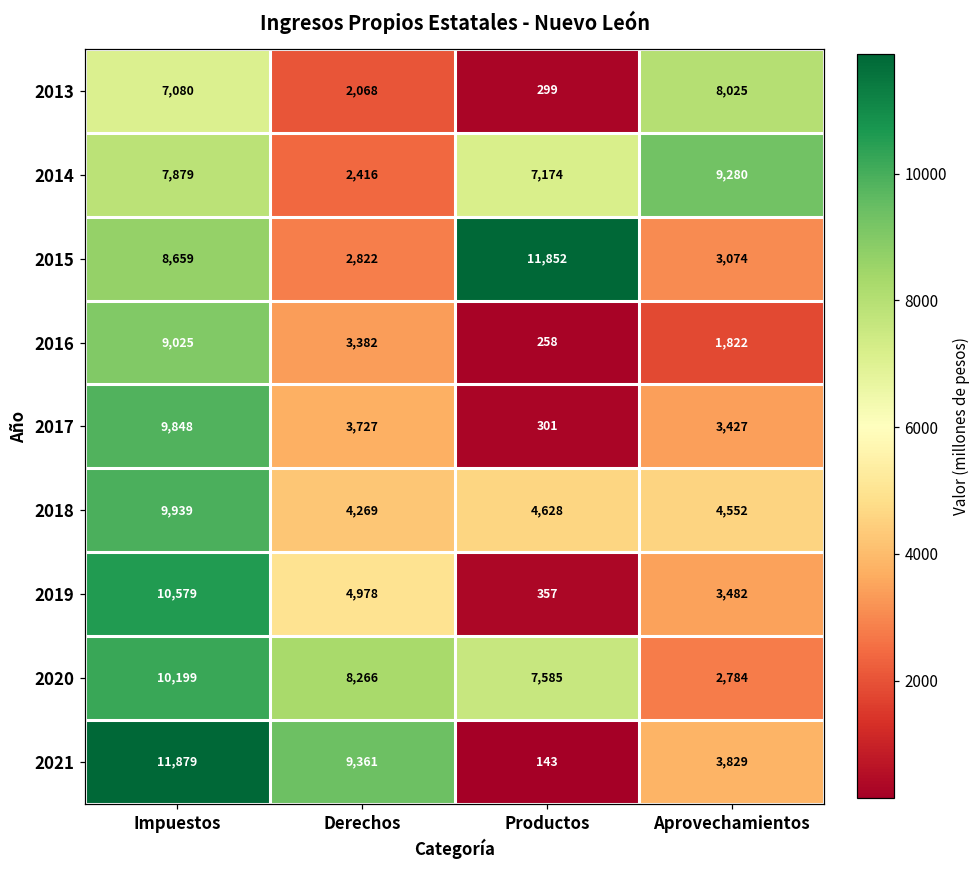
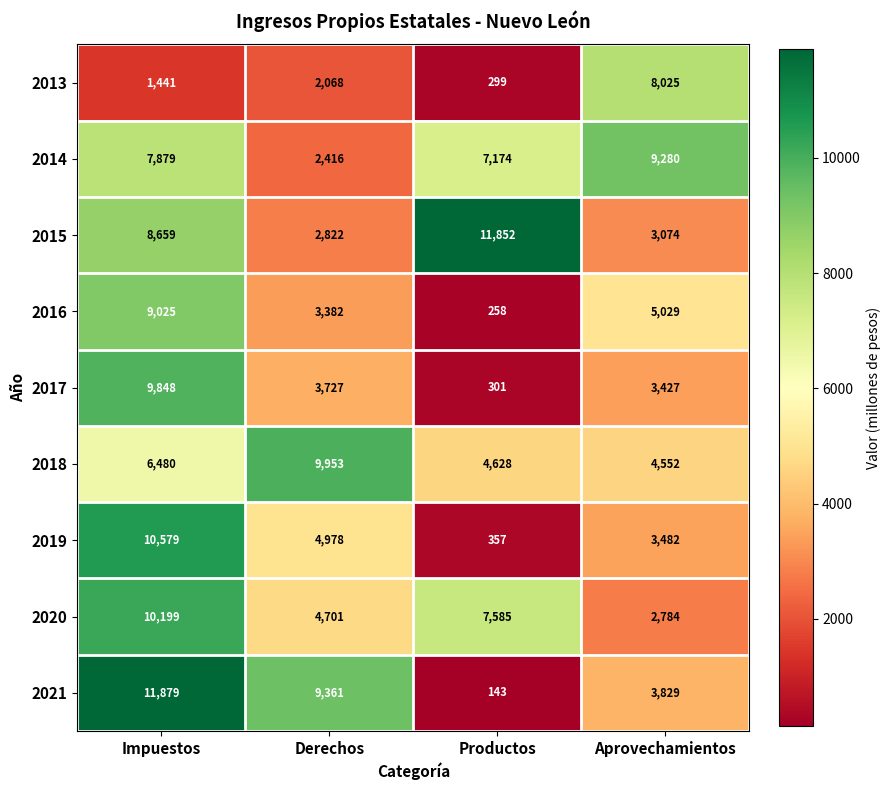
  {
    "2013": {
-     "Impuestos": "7,080",
+     "Impuestos": "1,441",
      "Derechos": "2,068",
      "Productos": "299",
      "Aprovechamientos": "8,025"
    },
    "2014": {
      "Impuestos": "7,879",
      "Derechos": "2,416",
      "Productos": "7,174",
      "Aprovechamientos": "9,280"
    },
    "2015": {
      "Impuestos": "8,659",
      "Derechos": "2,822",
      "Productos": "11,852",
      "Aprovechamientos": "3,074"
    },
    "2016": {
      "Impuestos": "9,025",
      "Derechos": "3,382",
      "Productos": "258",
-     "Aprovechamientos": "1,822"
+     "Aprovechamientos": "5,029"
    },
    "2017": {
      "Impuestos": "9,848",
      "Derechos": "3,727",
      "Productos": "301",
      "Aprovechamientos": "3,427"
    },
    "2018": {
-     "Impuestos": "9,939",
-     "Derechos": "4,269",
+     "Impuestos": "6,480",
+     "Derechos": "9,953",
      "Productos": "4,628",
      "Aprovechamientos": "4,552"
    },
    "2019": {
      "Impuestos": "10,579",
      "Derechos": "4,978",
      "Productos": "357",
      "Aprovechamientos": "3,482"
    },
    "2020": {
      "Impuestos": "10,199",
-     "Derechos": "8,266",
+     "Derechos": "4,701",
      "Productos": "7,585",
      "Aprovechamientos": "2,784"
    },
    "2021": {
      "Impuestos": "11,879",
      "Derechos": "9,361",
      "Productos": "143",
      "Aprovechamientos": "3,829"
    }
  }
